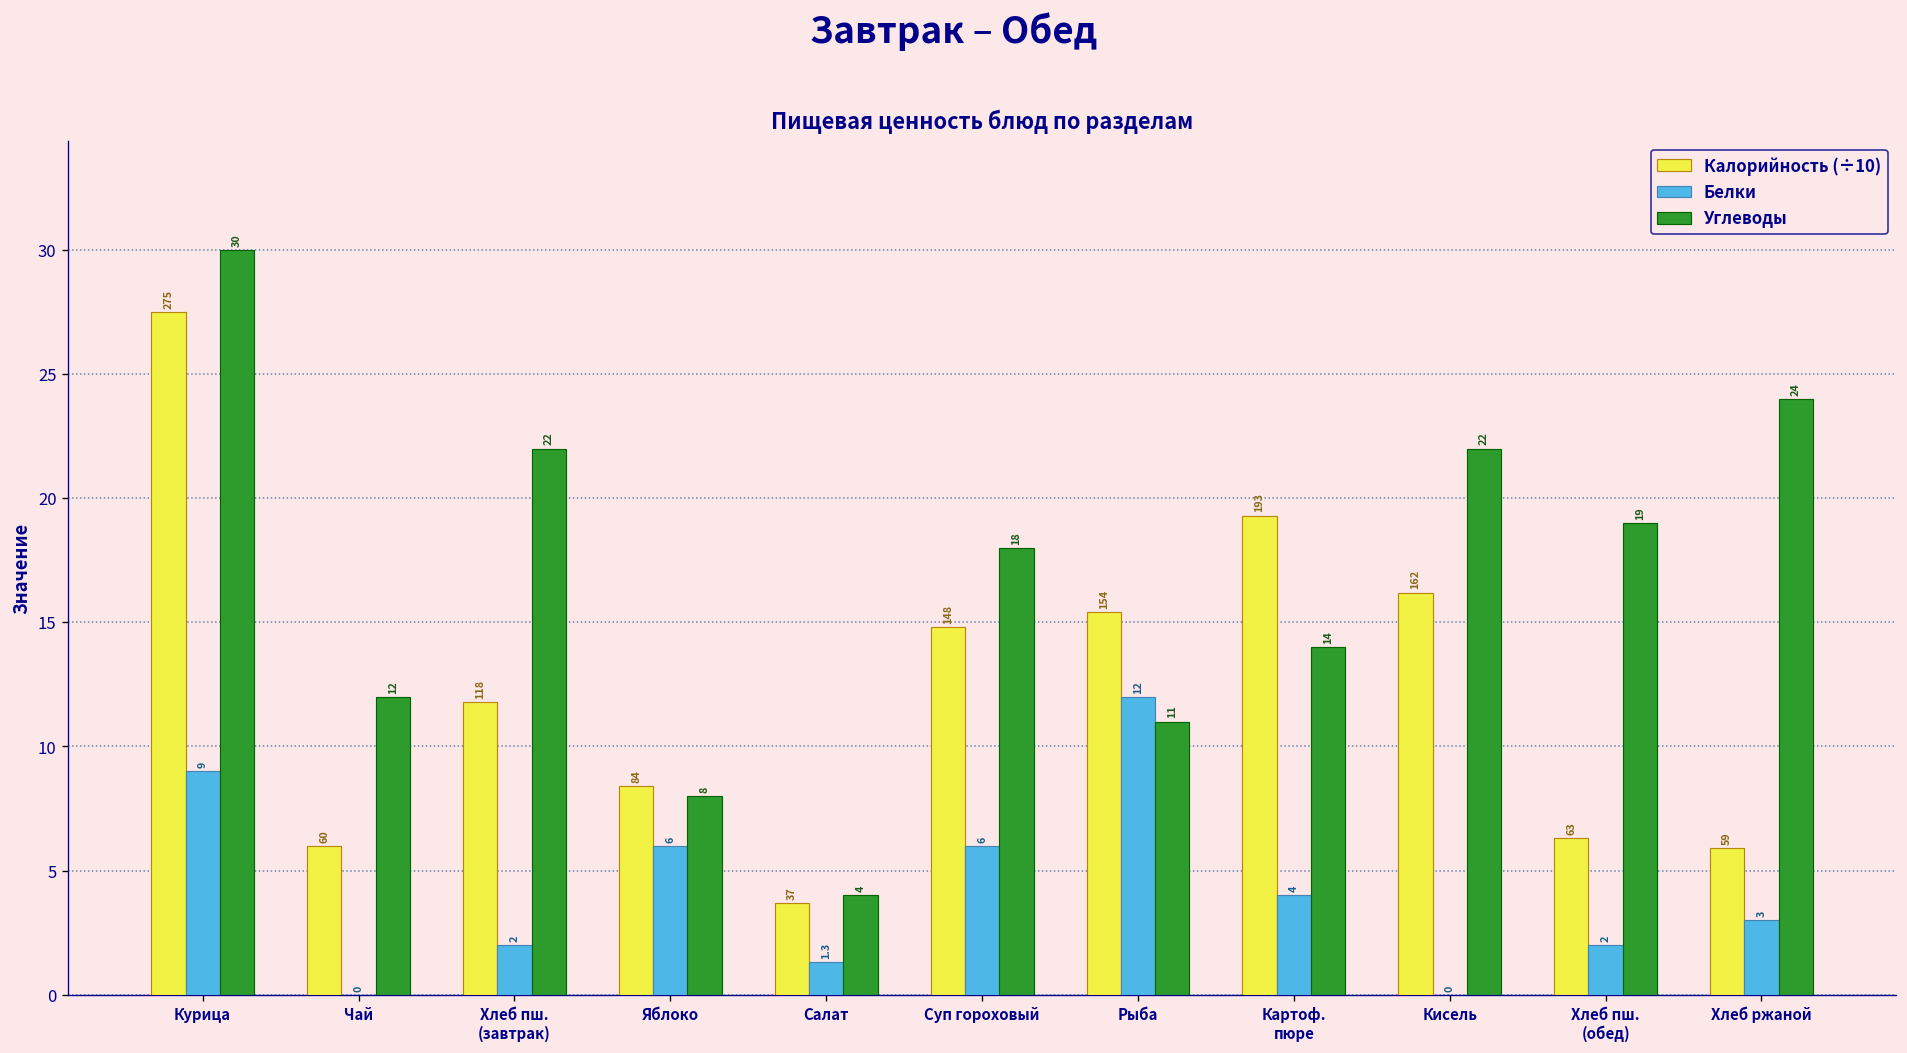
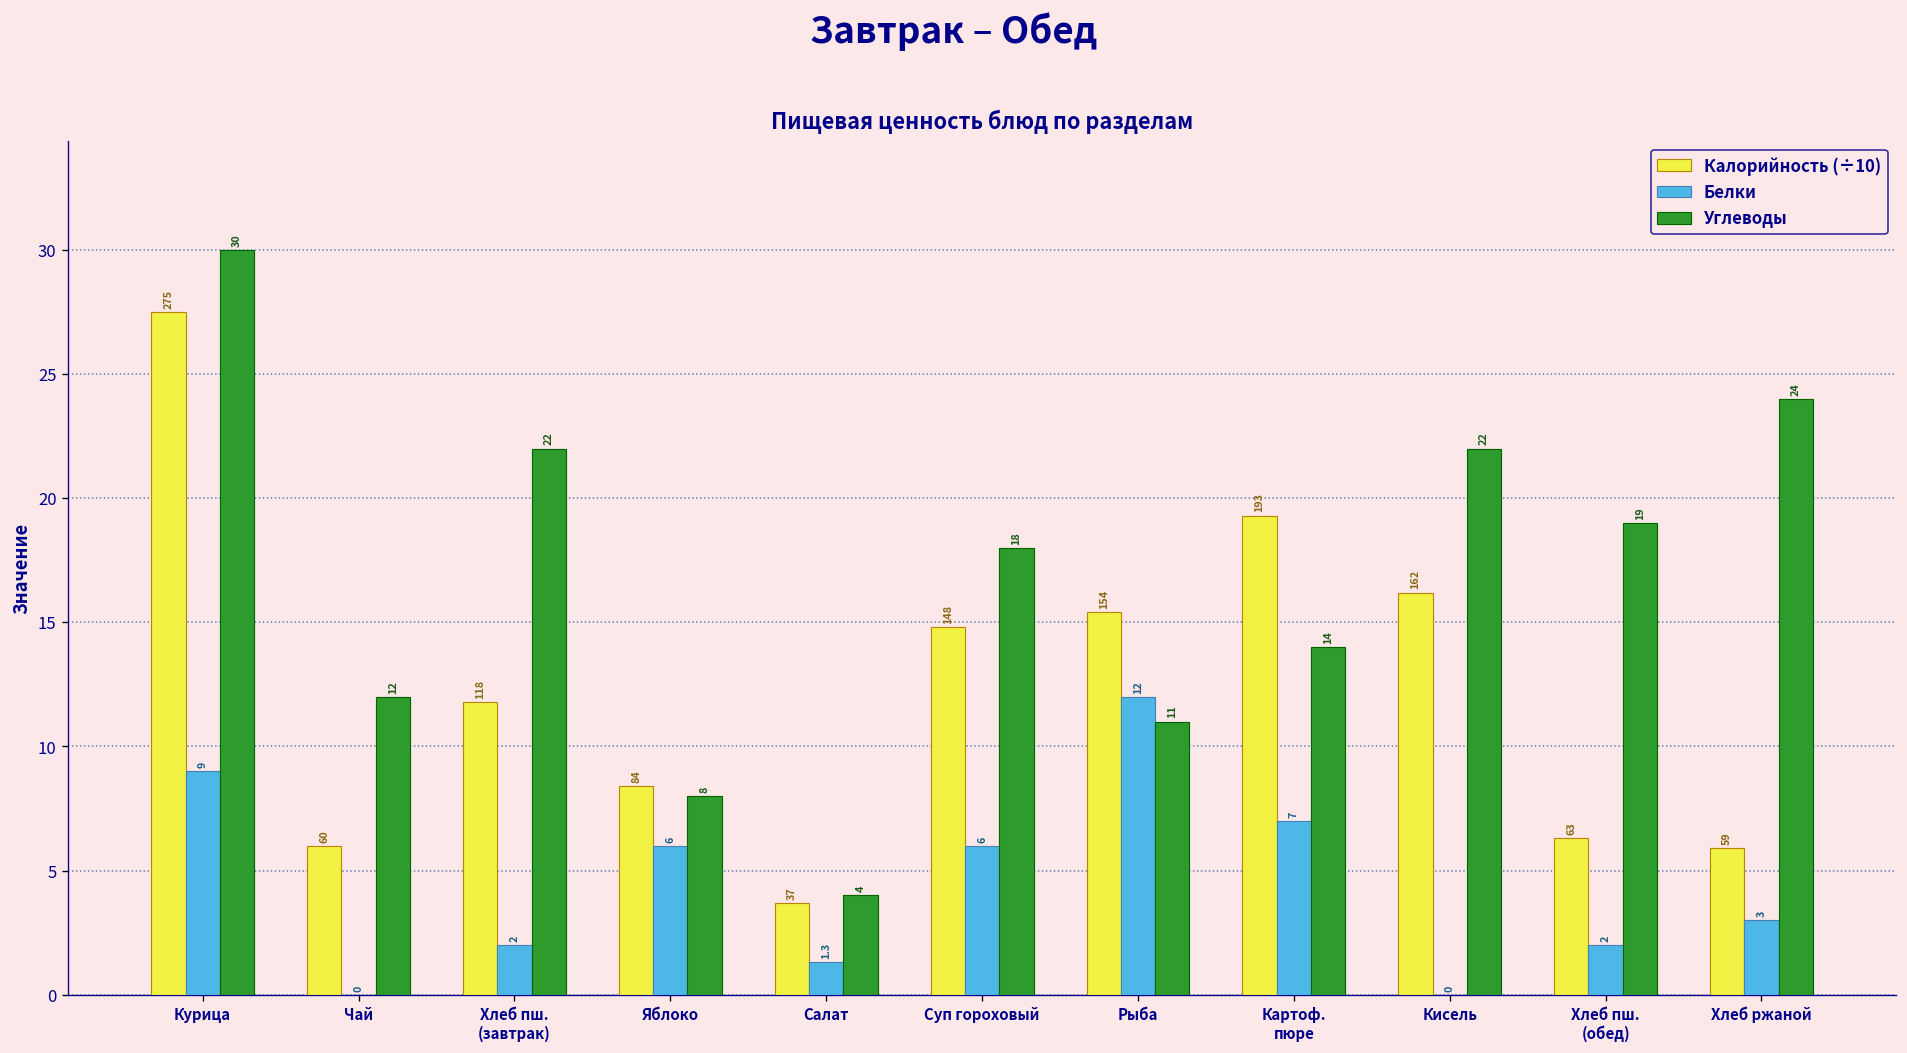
  {
    "Белки": {
      "Курица": 9,
      "Чай": 0,
      "Хлеб пш. (завтрак)": 2,
      "Яблоко": 6,
      "Салат": 1.3,
      "Суп гороховый": 6,
      "Рыба": 12,
-     "Картоф. пюре": 4,
+     "Картоф. пюре": 7,
      "Кисель": 0,
      "Хлеб пш. (обед)": 2,
      "Хлеб ржаной": 3
    },
    "Углеводы": {
      "Курица": 30,
      "Чай": 12,
      "Хлеб пш. (завтрак)": 22,
      "Яблоко": 8,
      "Салат": 4,
      "Суп гороховый": 18,
      "Рыба": 11,
      "Картоф. пюре": 14,
      "Кисель": 22,
      "Хлеб пш. (обед)": 19,
      "Хлеб ржаной": 24
    }
  }
